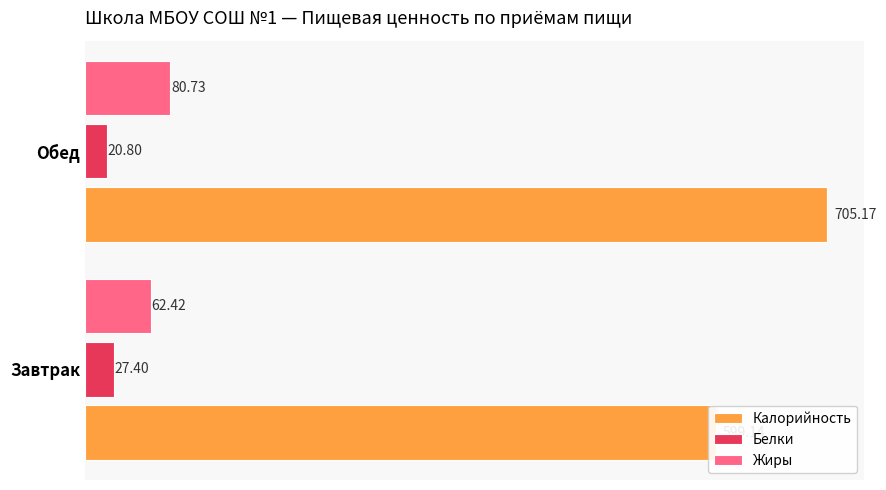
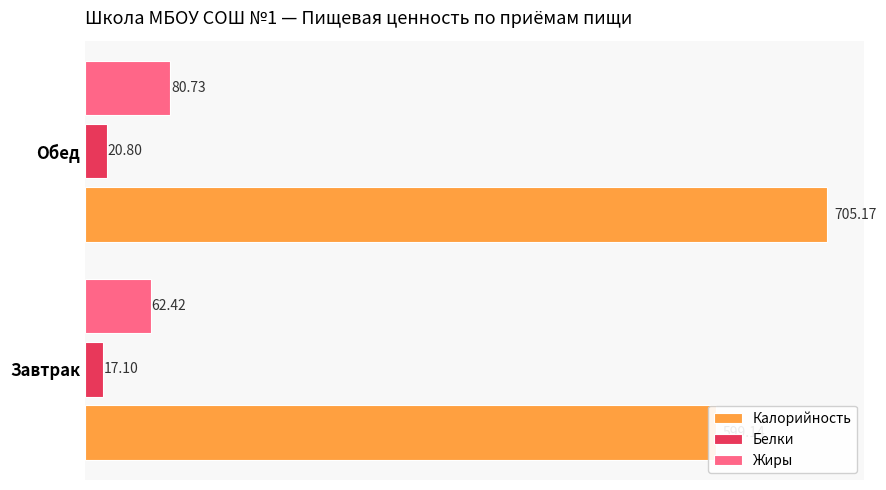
  {
    "Калорийность": {
      "Обед": 705.17
    },
    "Белки": {
      "Обед": 20.80,
-     "Завтрак": 27.40
+     "Завтрак": 17.10
    },
    "Жиры": {
      "Обед": 80.73,
      "Завтрак": 62.42
    }
  }
